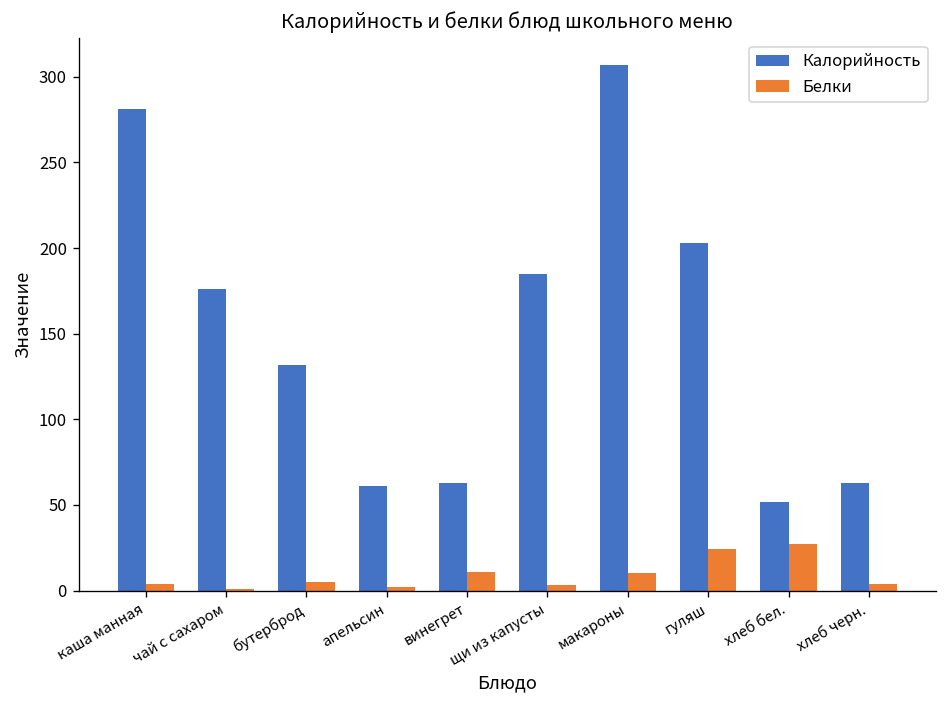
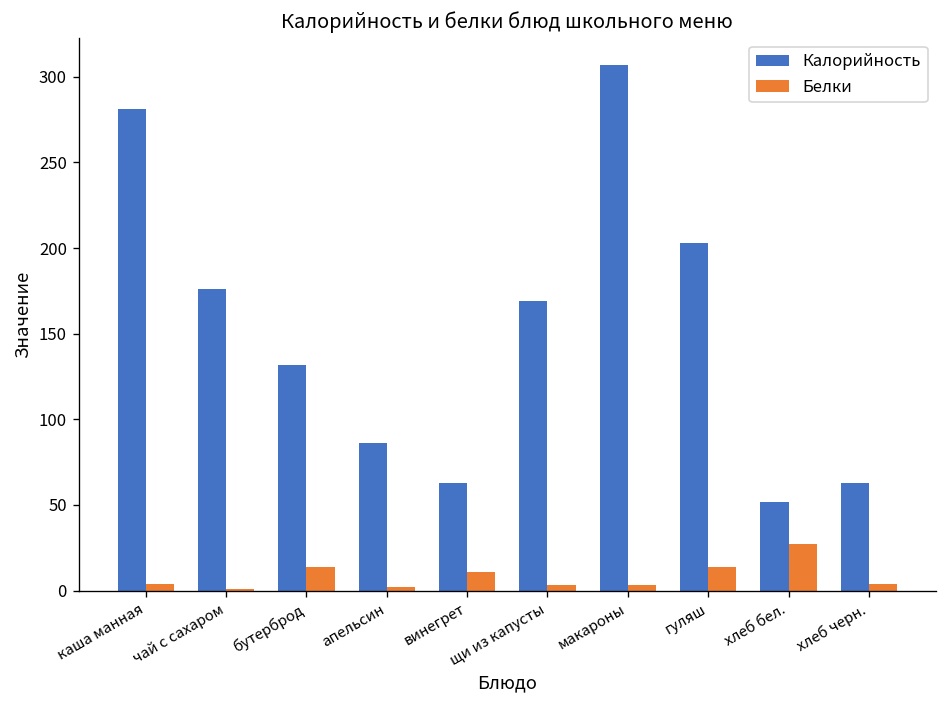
  {
    "Калорийность": {
      "каша манная": 281,
      "чай с сахаром": 176,
      "бутерброд": 132,
-     "апельсин": 61,
+     "апельсин": 86,
      "винегрет": 63,
-     "щи из капусты": 185,
+     "щи из капусты": 169,
      "макароны": 307,
      "гуляш": 203,
      "хлеб бел.": 52,
      "хлеб черн.": 63
    },
    "Белки": {
      "каша манная": 4,
-     "бутерброд": 5,
+     "бутерброд": 14,
      "апельсин": 2,
      "винегрет": 11,
      "щи из капусты": 3,
-     "макароны": 10,
-     "гуляш": 24,
+     "макароны": 3,
+     "гуляш": 14,
      "хлеб бел.": 27,
      "хлеб черн.": 4
    }
  }
